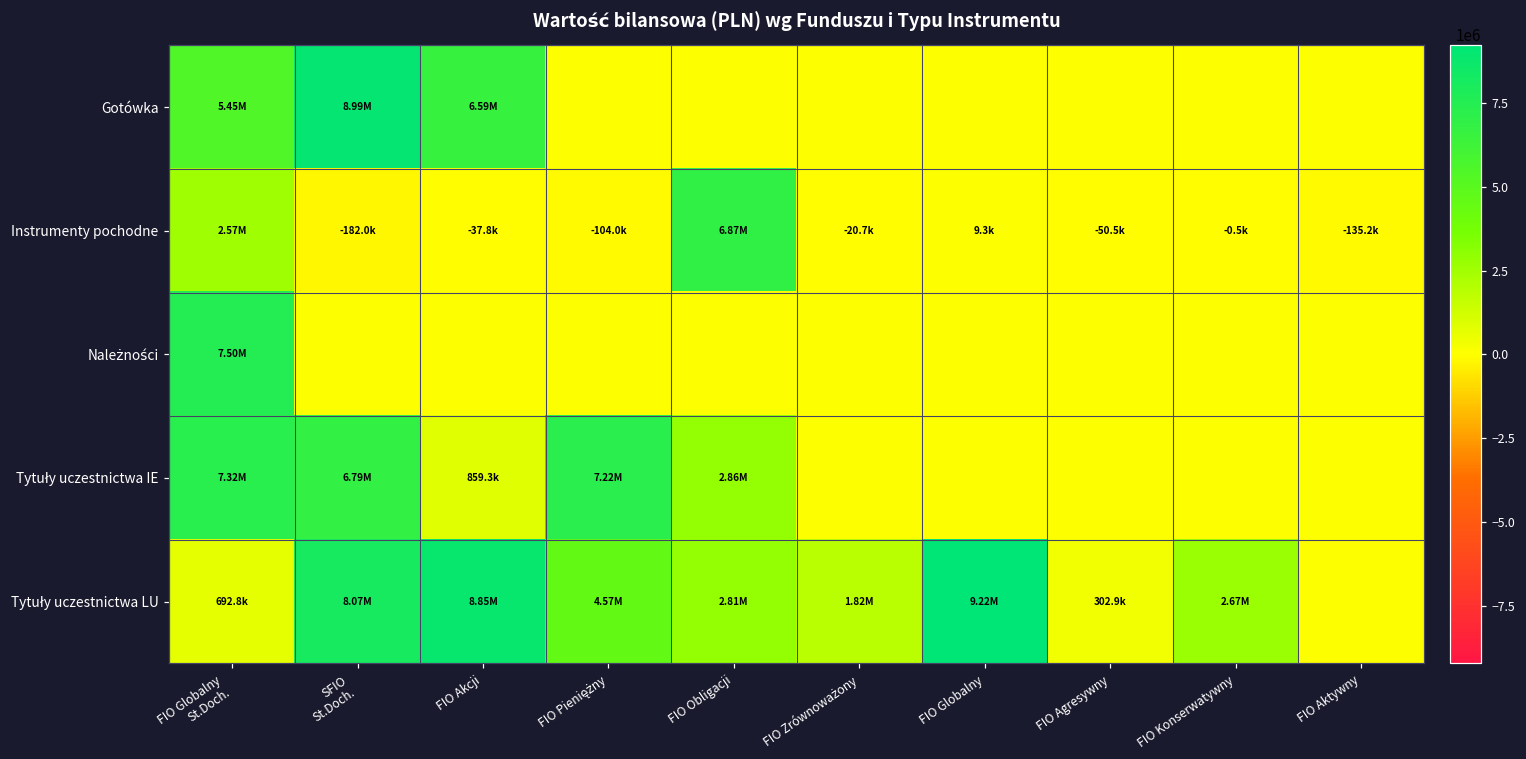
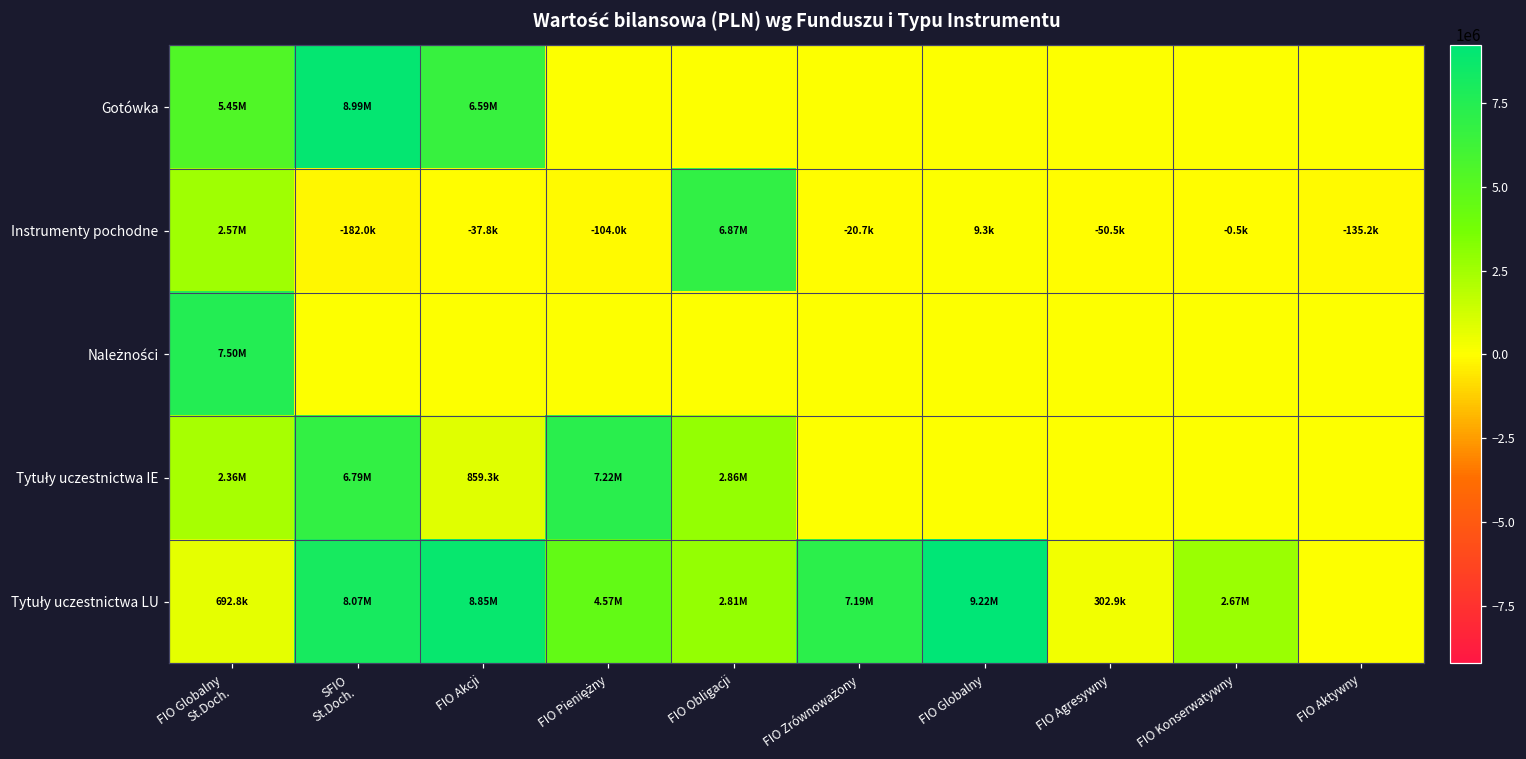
  {
    "Gotówka": {
      "FIO Globalny St.Doch.": "5.45M",
      "SFIO St.Doch.": "8.99M",
      "FIO Akcji": "6.59M"
    },
    "Instrumenty pochodne": {
      "FIO Globalny St.Doch.": "2.57M",
      "SFIO St.Doch.": "-182.0k",
      "FIO Akcji": "-37.8k",
      "FIO Pieniężny": "-104.0k",
      "FIO Obligacji": "6.87M",
      "FIO Zrównoważony": "-20.7k",
      "FIO Globalny": "9.3k",
      "FIO Agresywny": "-50.5k",
      "FIO Konserwatywny": "-0.5k",
      "FIO Aktywny": "-135.2k"
    },
    "Należności": {
      "FIO Globalny St.Doch.": "7.50M"
    },
    "Tytuły uczestnictwa IE": {
-     "FIO Globalny St.Doch.": "7.32M",
+     "FIO Globalny St.Doch.": "2.36M",
      "SFIO St.Doch.": "6.79M",
      "FIO Akcji": "859.3k",
      "FIO Pieniężny": "7.22M",
      "FIO Obligacji": "2.86M"
    },
    "Tytuły uczestnictwa LU": {
      "FIO Globalny St.Doch.": "692.8k",
      "SFIO St.Doch.": "8.07M",
      "FIO Akcji": "8.85M",
      "FIO Pieniężny": "4.57M",
      "FIO Obligacji": "2.81M",
-     "FIO Zrównoważony": "1.82M",
+     "FIO Zrównoważony": "7.19M",
      "FIO Globalny": "9.22M",
      "FIO Agresywny": "302.9k",
      "FIO Konserwatywny": "2.67M"
    }
  }
